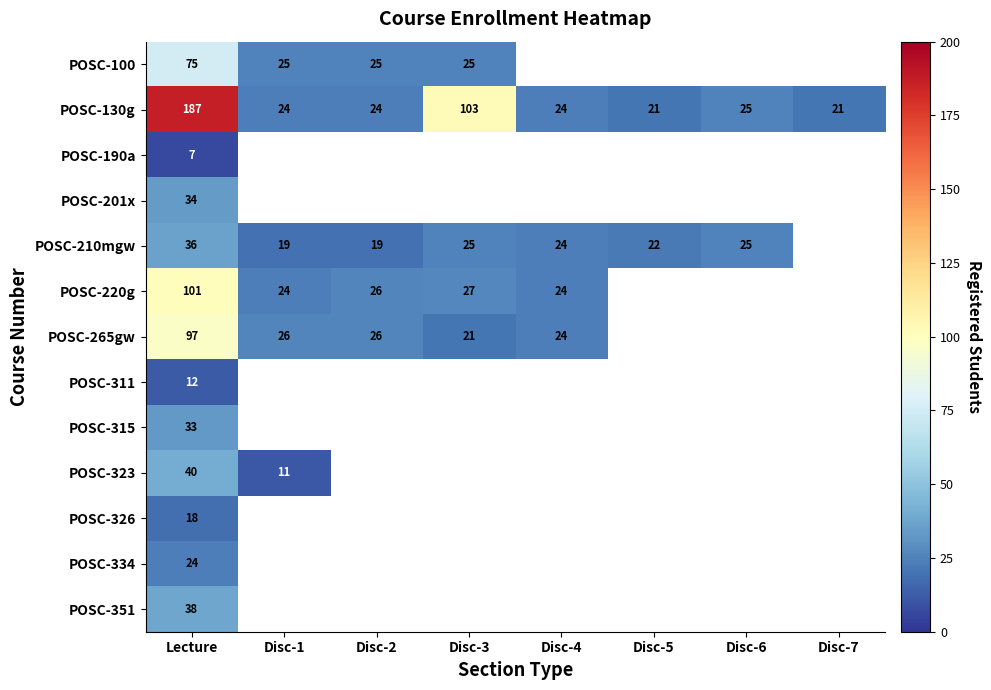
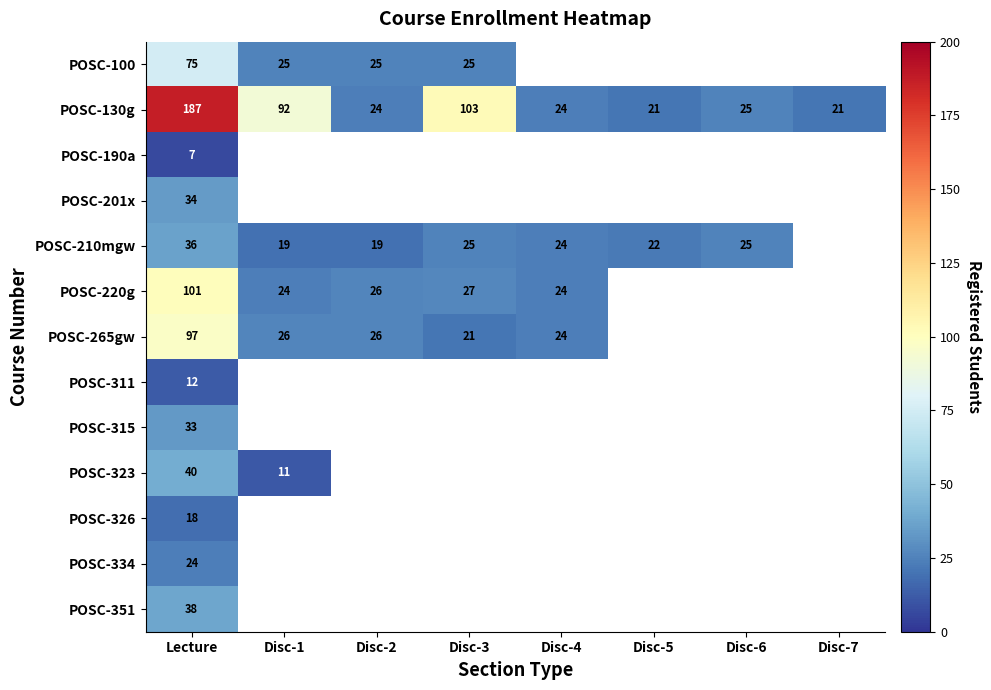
  {
    "POSC-100": {
      "Lecture": 75,
      "Disc-1": 25,
      "Disc-2": 25,
      "Disc-3": 25
    },
    "POSC-130g": {
      "Lecture": 187,
-     "Disc-1": 24,
+     "Disc-1": 92,
      "Disc-2": 24,
      "Disc-3": 103,
      "Disc-4": 24,
      "Disc-5": 21,
      "Disc-6": 25,
      "Disc-7": 21
    },
    "POSC-190a": {
      "Lecture": 7
    },
    "POSC-201x": {
      "Lecture": 34
    },
    "POSC-210mgw": {
      "Lecture": 36,
      "Disc-1": 19,
      "Disc-2": 19,
      "Disc-3": 25,
      "Disc-4": 24,
      "Disc-5": 22,
      "Disc-6": 25
    },
    "POSC-220g": {
      "Lecture": 101,
      "Disc-1": 24,
      "Disc-2": 26,
      "Disc-3": 27,
      "Disc-4": 24
    },
    "POSC-265gw": {
      "Lecture": 97,
      "Disc-1": 26,
      "Disc-2": 26,
      "Disc-3": 21,
      "Disc-4": 24
    },
    "POSC-311": {
      "Lecture": 12
    },
    "POSC-315": {
      "Lecture": 33
    },
    "POSC-323": {
      "Lecture": 40,
      "Disc-1": 11
    },
    "POSC-326": {
      "Lecture": 18
    },
    "POSC-334": {
      "Lecture": 24
    },
    "POSC-351": {
      "Lecture": 38
    }
  }
